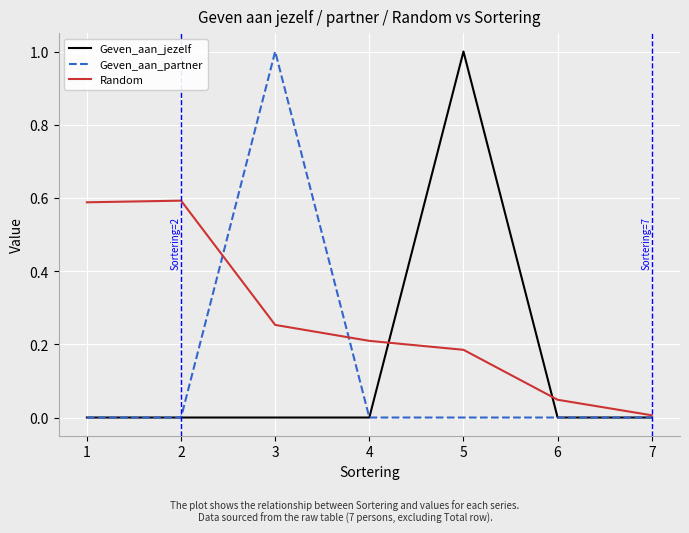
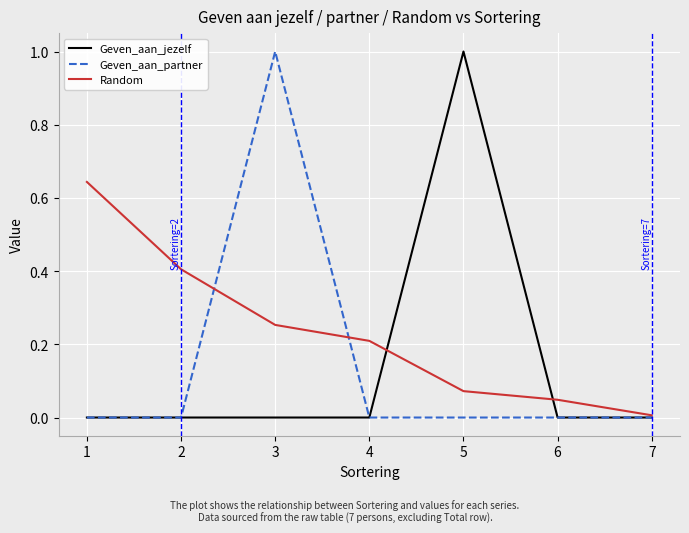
  {
    "Geven_aan_jezelf": {
      "3": 0.00,
      "5": 1.00
    },
    "Geven_aan_partner": {
      "3": 1.00,
      "5": 0.00
    },
    "Random": {
-     "1": 0.59,
-     "2": 0.59,
+     "1": 0.64,
+     "2": 0.41,
      "3": 0.25,
      "4": 0.21,
-     "5": 0.19,
+     "5": 0.07,
      "6": 0.05
    }
  }
